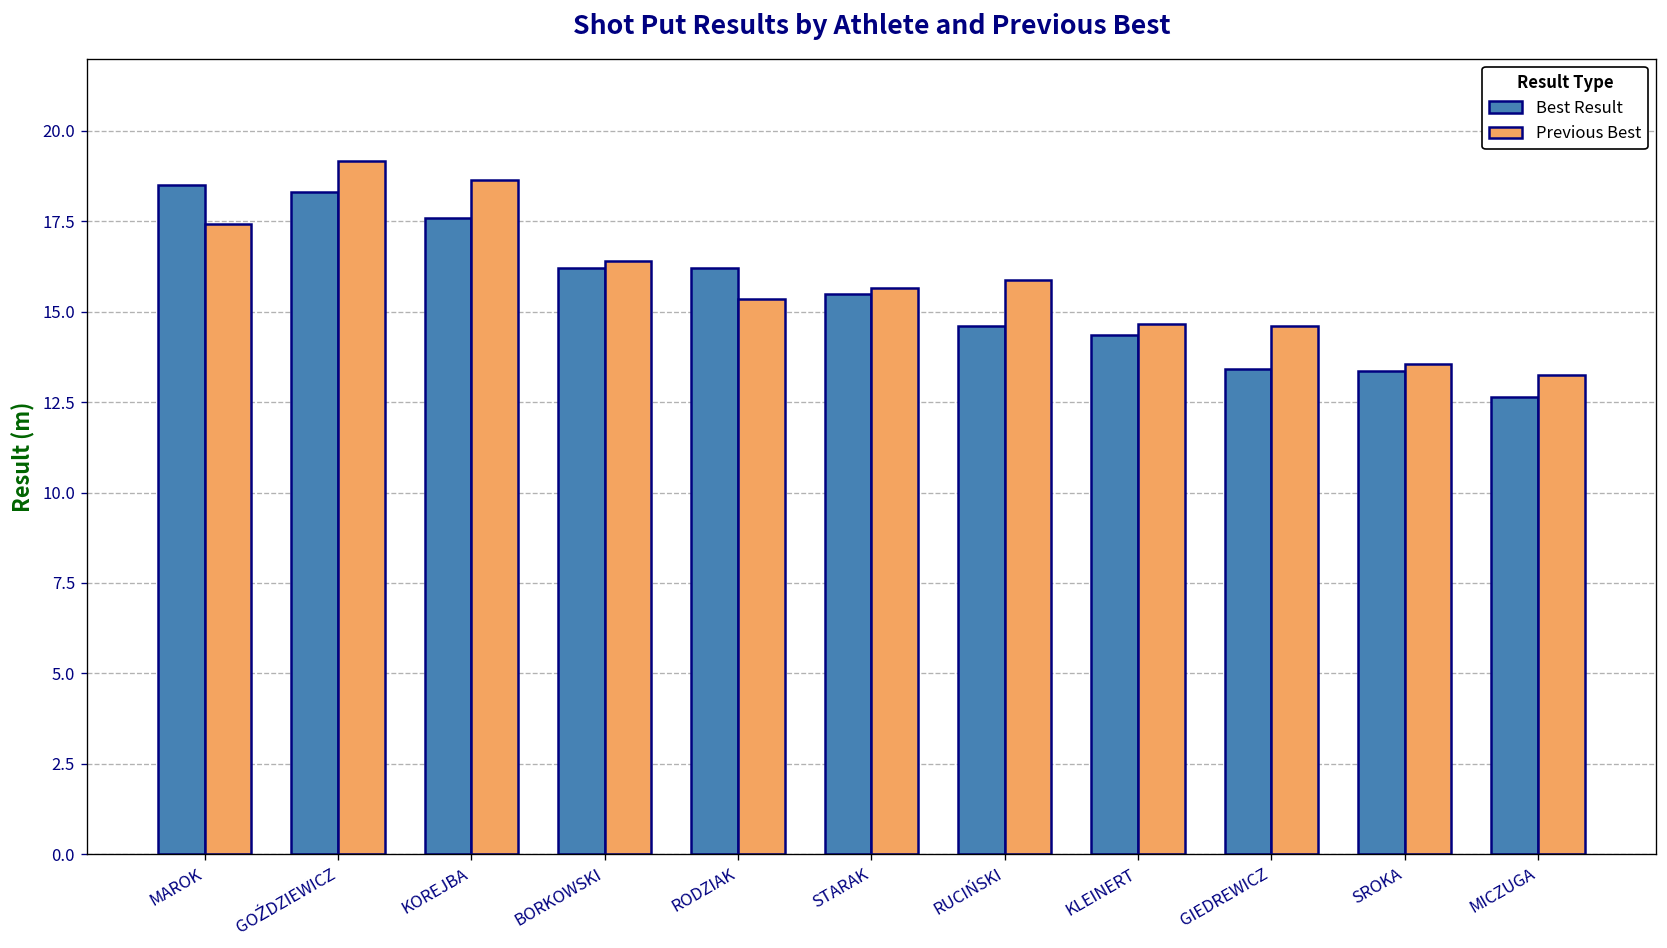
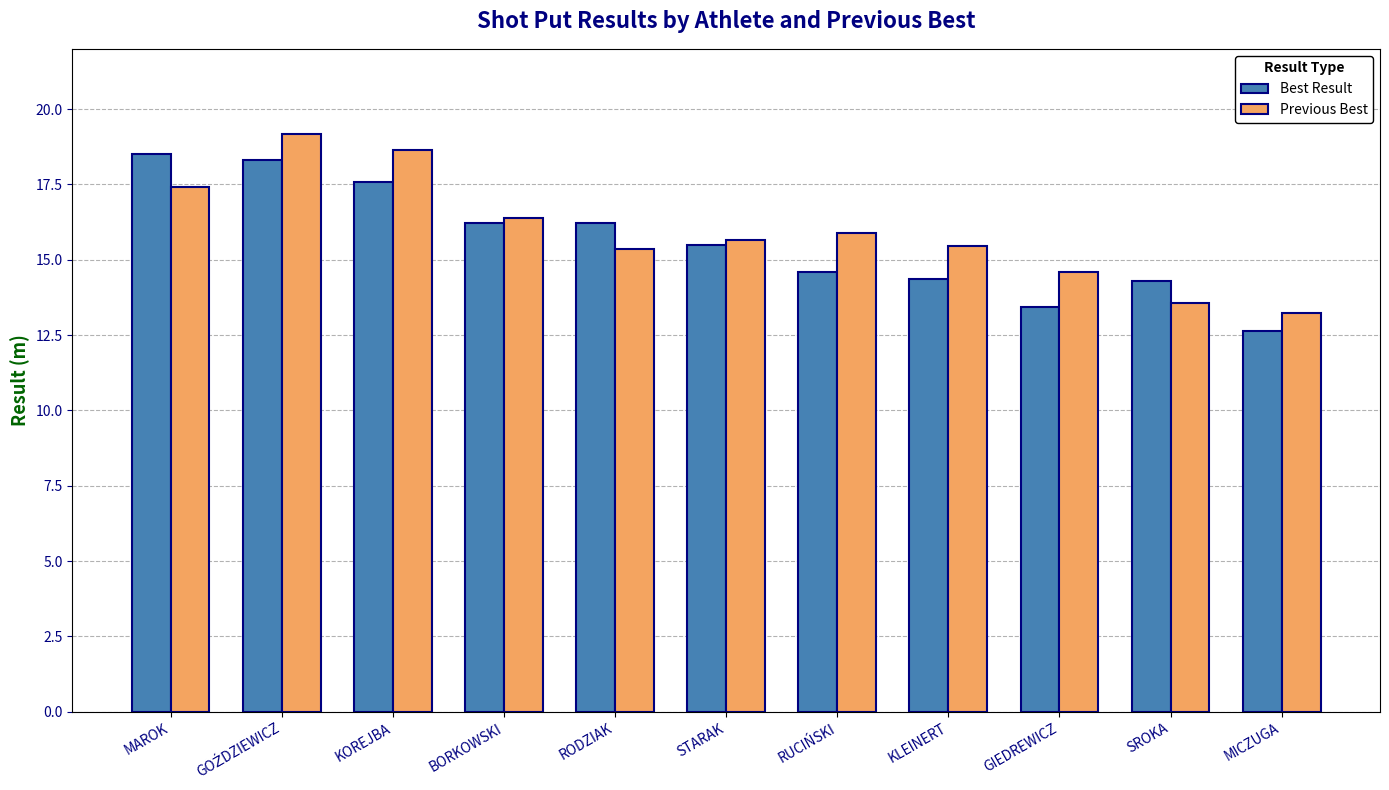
  {
    "Best Result": {
      "MAROK": 18.5,
      "GOŹDZIEWICZ": 18.3,
      "KOREJBA": 17.6,
      "BORKOWSKI": 16.2,
      "RODZIAK": 16.2,
      "STARAK": 15.5,
      "RUCIŃSKI": 14.6,
      "KLEINERT": 14.4,
      "GIEDREWICZ": 13.4,
-     "SROKA": 13.4,
+     "SROKA": 14.3,
      "MICZUGA": 12.6
    },
    "Previous Best": {
      "MAROK": 17.4,
      "GOŹDZIEWICZ": 19.2,
      "KOREJBA": 18.7,
      "BORKOWSKI": 16.4,
      "RODZIAK": 15.4,
      "STARAK": 15.7,
      "RUCIŃSKI": 15.9,
-     "KLEINERT": 14.7,
+     "KLEINERT": 15.5,
      "GIEDREWICZ": 14.6,
      "SROKA": 13.6,
      "MICZUGA": 13.3
    }
  }
